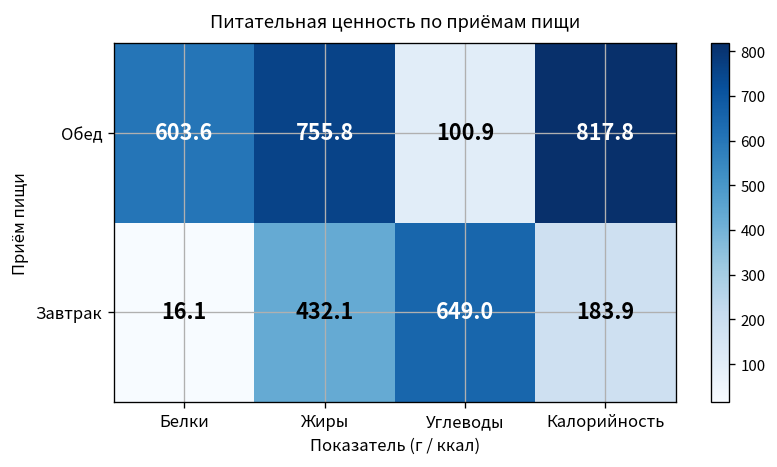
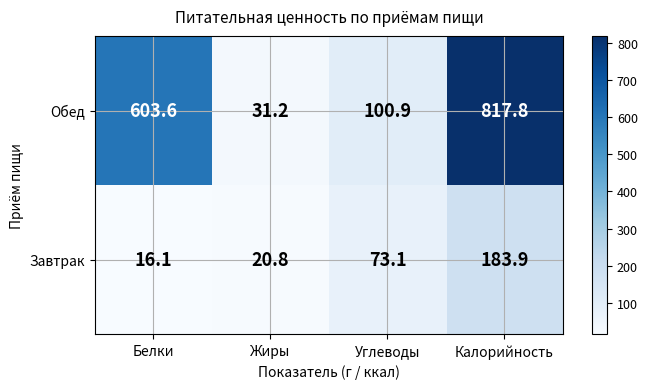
  {
    "Обед": {
      "Белки": 603.6,
-     "Жиры": 755.8,
+     "Жиры": 31.2,
      "Углеводы": 100.9,
      "Калорийность": 817.8
    },
    "Завтрак": {
      "Белки": 16.1,
-     "Жиры": 432.1,
-     "Углеводы": 649.0,
+     "Жиры": 20.8,
+     "Углеводы": 73.1,
      "Калорийность": 183.9
    }
  }
